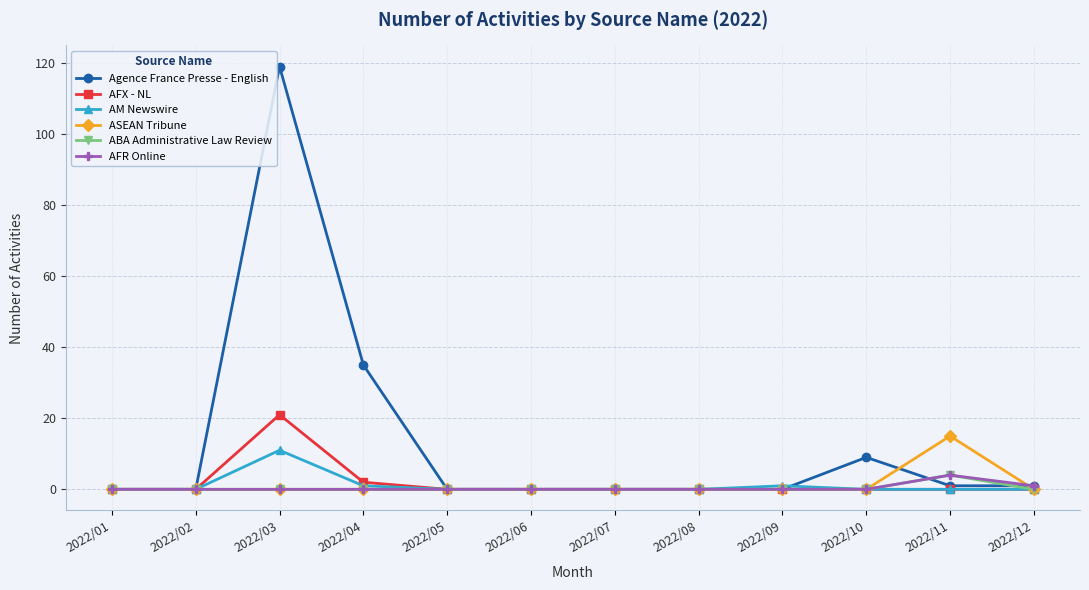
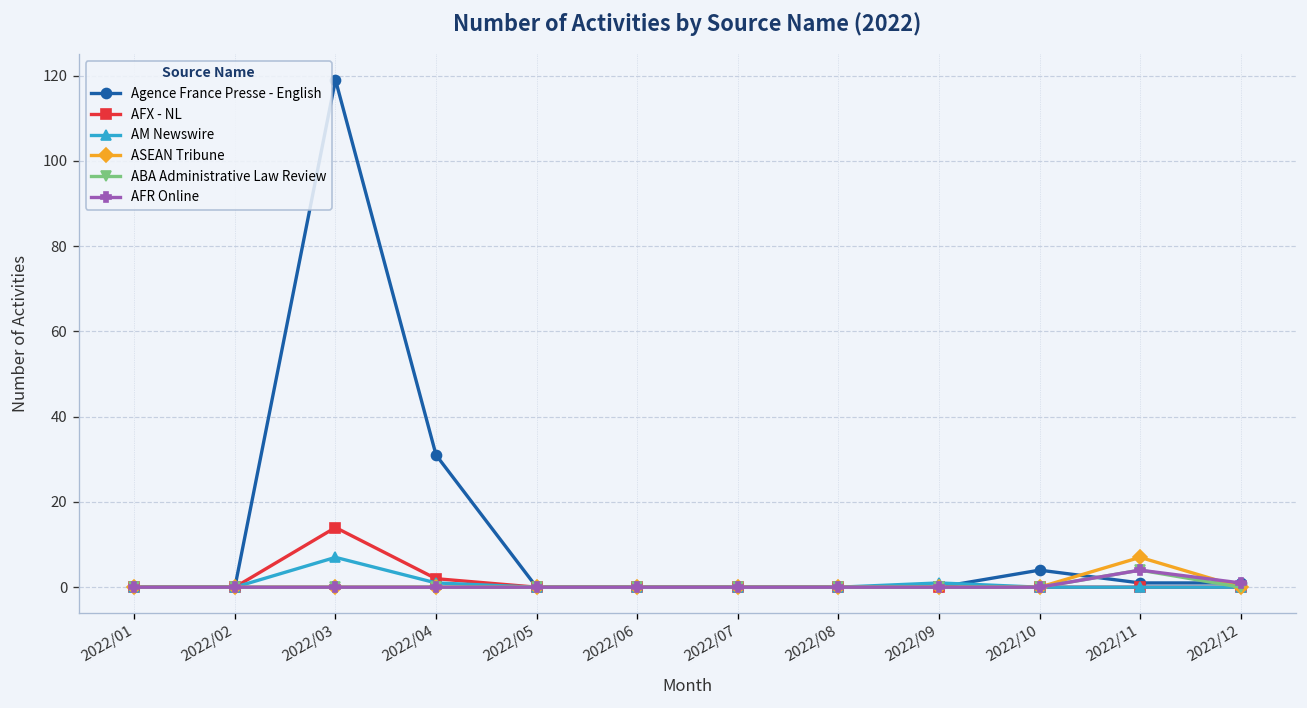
  {
    "Agence France Presse - English": {
      "2022/03": 119,
-     "2022/04": 35,
-     "2022/10": 9,
+     "2022/04": 31,
+     "2022/10": 4,
      "2022/11": 1
    },
    "AFX - NL": {
-     "2022/03": 21,
+     "2022/03": 14,
      "2022/04": 2
    },
    "AM Newswire": {
-     "2022/03": 11,
+     "2022/03": 7,
      "2022/04": 1,
      "2022/09": 1
    },
    "ASEAN Tribune": {
-     "2022/11": 15
+     "2022/11": 7
    }
  }
